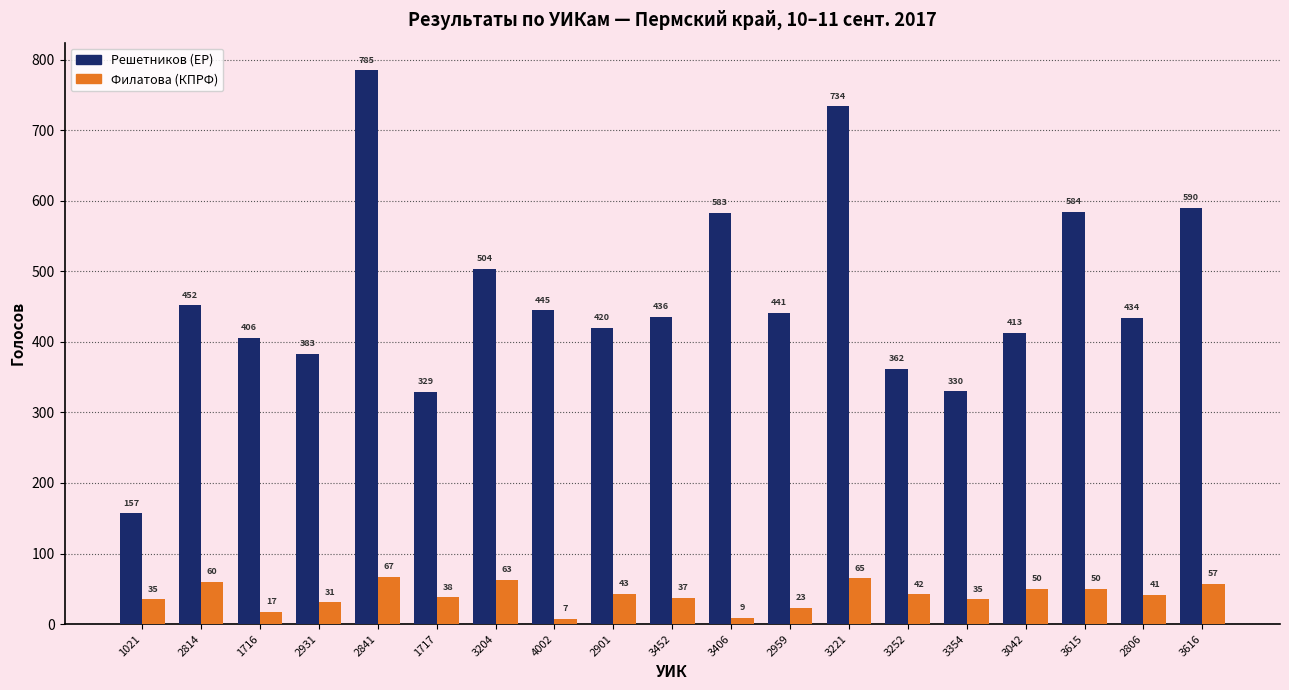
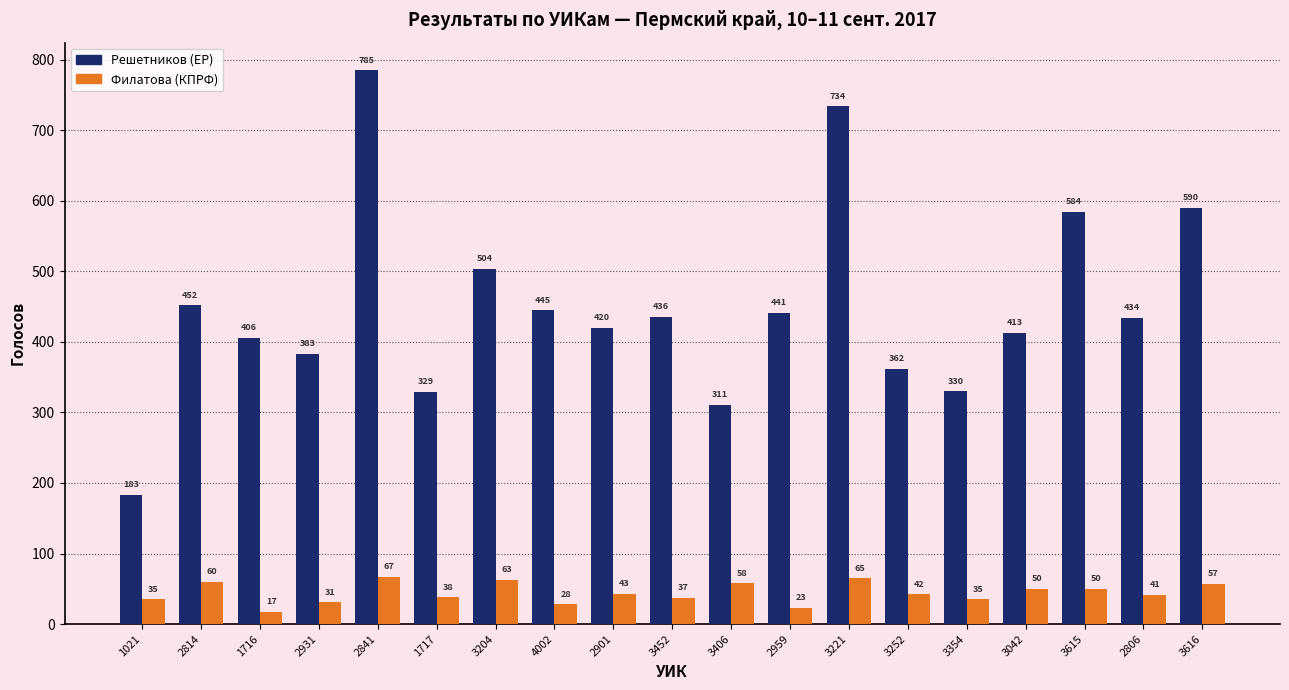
  {
    "Решетников (ЕР)": {
-     "1021": 157,
+     "1021": 183,
      "2814": 452,
      "1716": 406,
      "2931": 383,
      "2841": 785,
      "1717": 329,
      "3204": 504,
      "4002": 445,
      "2901": 420,
      "3452": 436,
-     "3406": 583,
+     "3406": 311,
      "2959": 441,
      "3221": 734,
      "3252": 362,
      "3354": 330,
      "3042": 413,
      "3615": 584,
      "2806": 434,
      "3616": 590
    },
    "Филатова (КПРФ)": {
      "1021": 35,
      "2814": 60,
      "1716": 17,
      "2931": 31,
      "2841": 67,
      "1717": 38,
      "3204": 63,
-     "4002": 7,
+     "4002": 28,
      "2901": 43,
      "3452": 37,
-     "3406": 9,
+     "3406": 58,
      "2959": 23,
      "3221": 65,
      "3252": 42,
      "3354": 35,
      "3042": 50,
      "3615": 50,
      "2806": 41,
      "3616": 57
    }
  }
